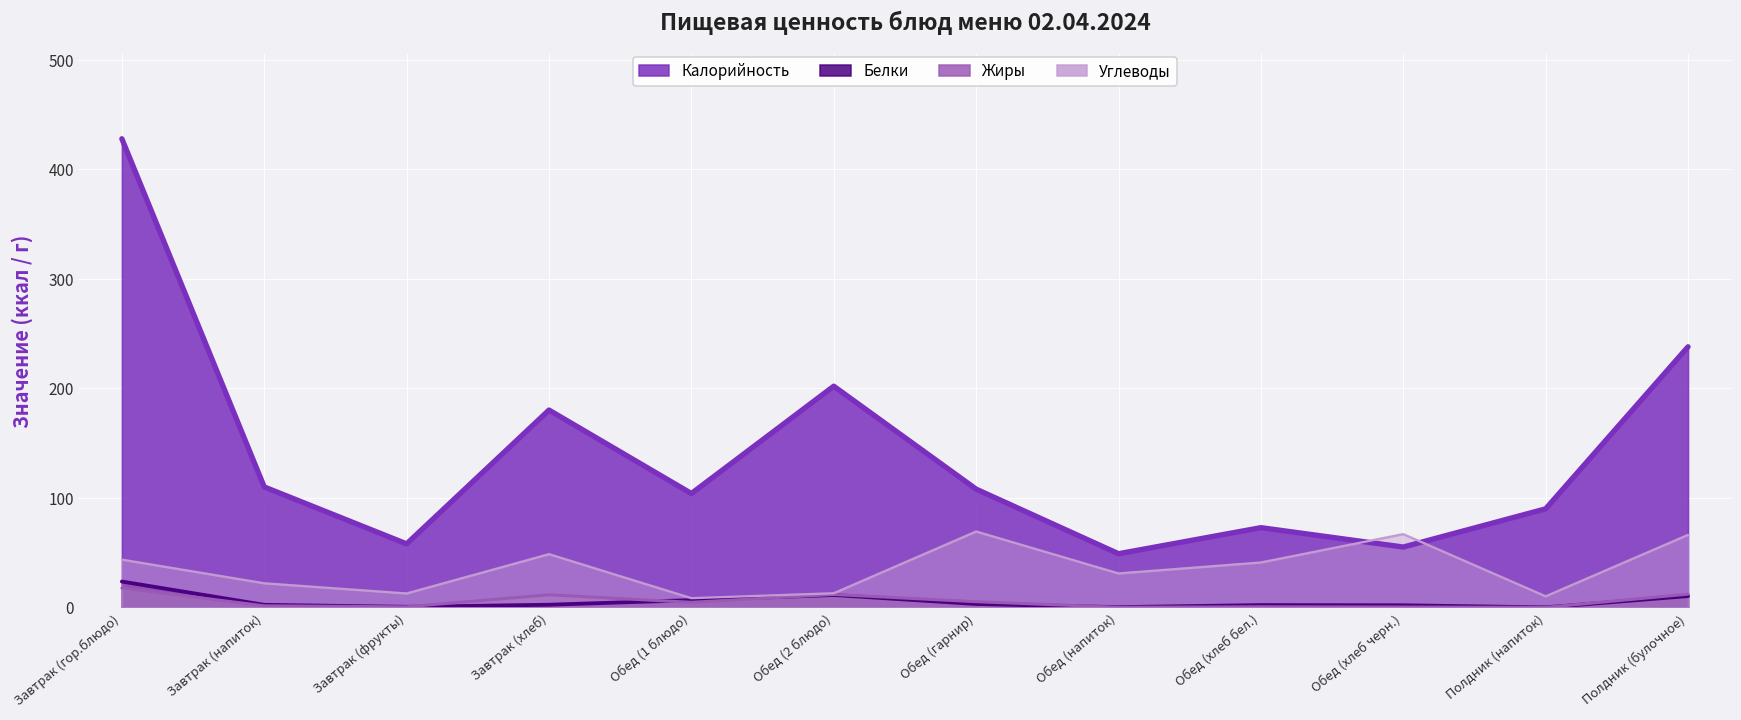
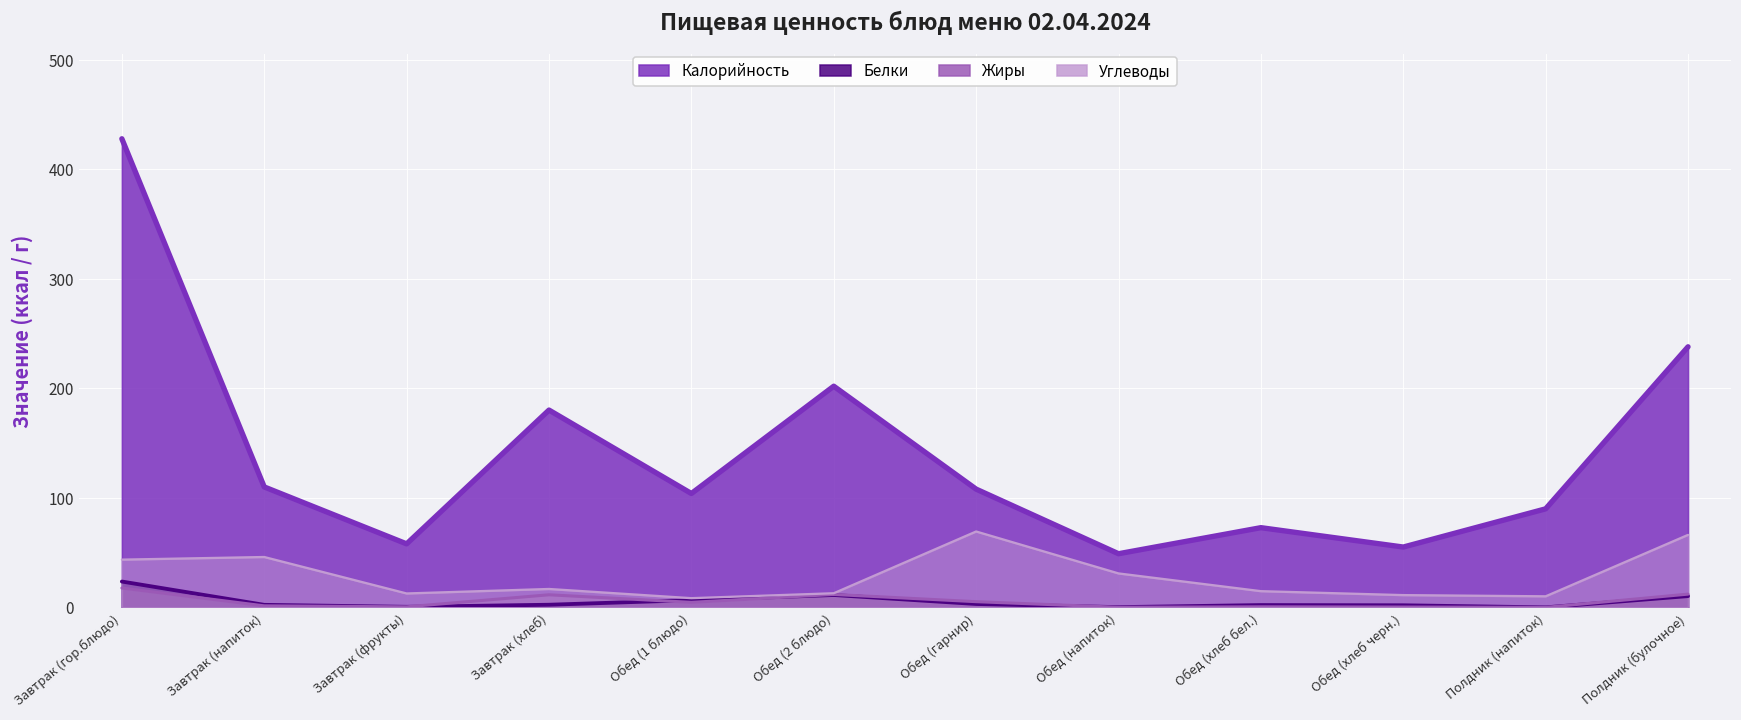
  {
    "Углеводы": {
      "Завтрак (гор.блюдо)": 40,
-     "Завтрак (напиток)": 20,
+     "Завтрак (напиток)": 50,
      "Завтрак (фрукты)": 10,
-     "Завтрак (хлеб)": 50,
+     "Завтрак (хлеб)": 20,
      "Обед (гарнир)": 70,
      "Обед (напиток)": 30,
-     "Обед (хлеб бел.)": 40,
-     "Обед (хлеб черн.)": 70,
+     "Обед (хлеб бел.)": 10,
+     "Обед (хлеб черн.)": 10,
      "Полдник (напиток)": 10,
      "Полдник (булочное)": 70
    }
  }
